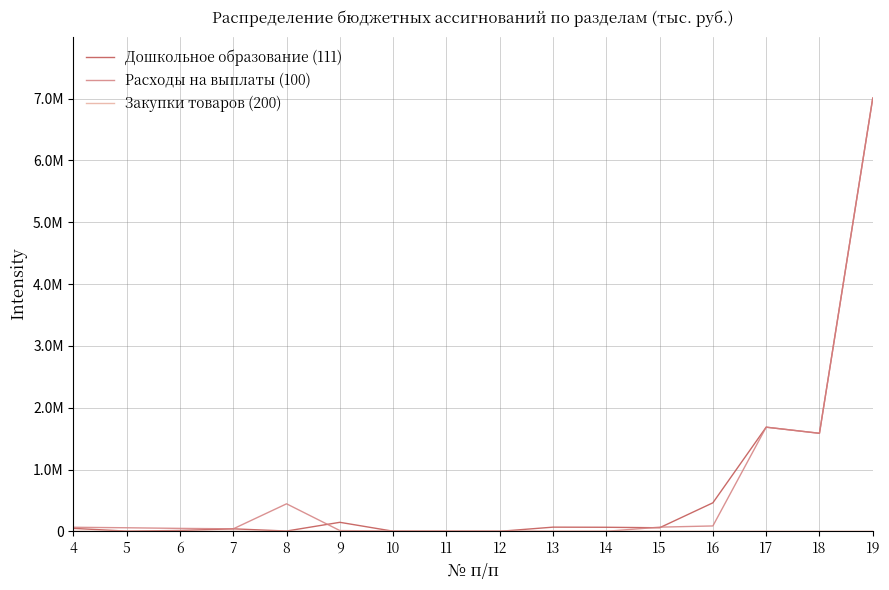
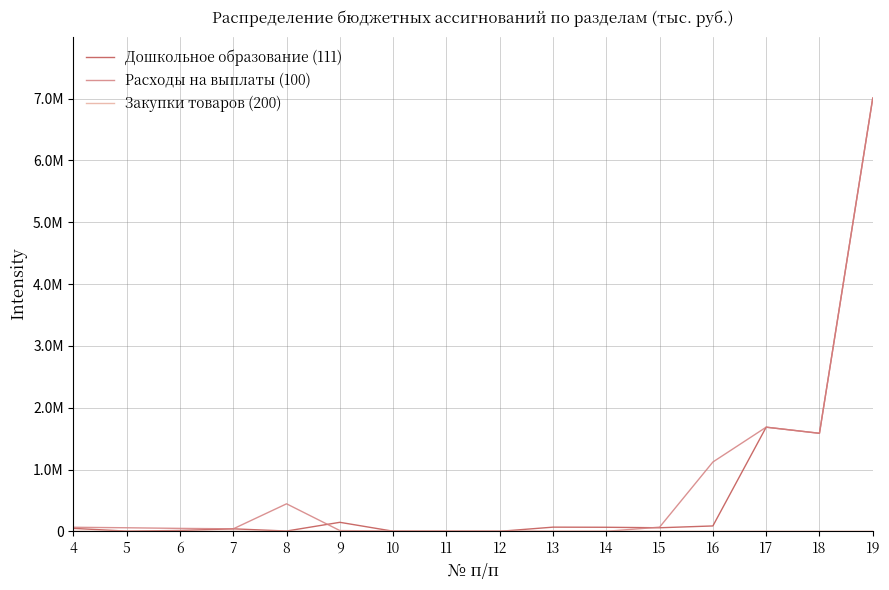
  {
    "Дошкольное образование (111)": {
      "9": 100000,
      "13": 100000,
      "14": 100000,
-     "16": 500000
+     "16": 100000
    },
    "Расходы на выплаты (100)": {
      "5": 100000,
      "8": 400000,
-     "16": 100000
+     "16": 1100000
    },
    "Закупки товаров (200)": {
      "4": 0,
      "15": 0,
      "16": 0,
      "17": 0,
      "18": 0,
      "19": 0
    }
  }
